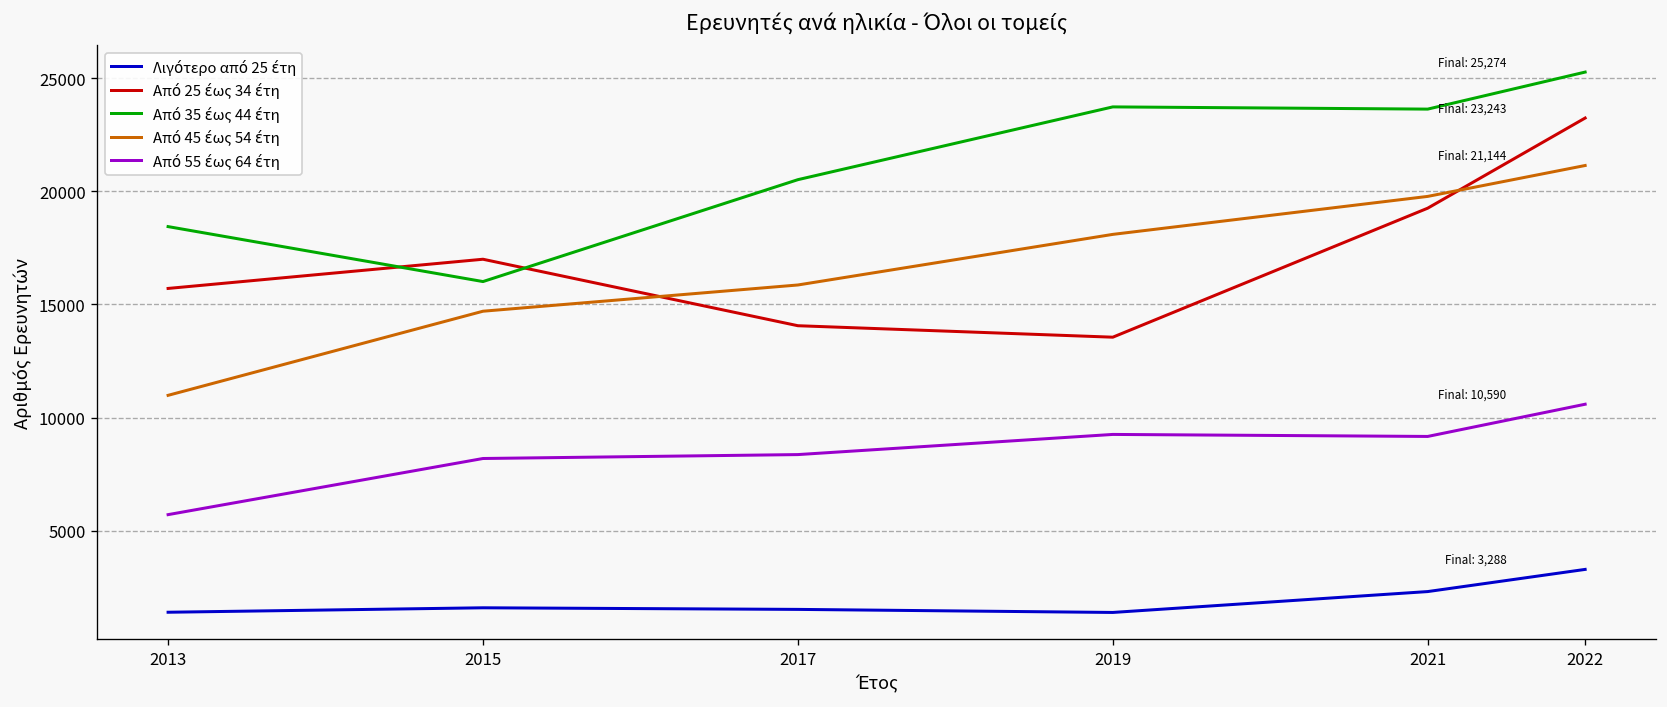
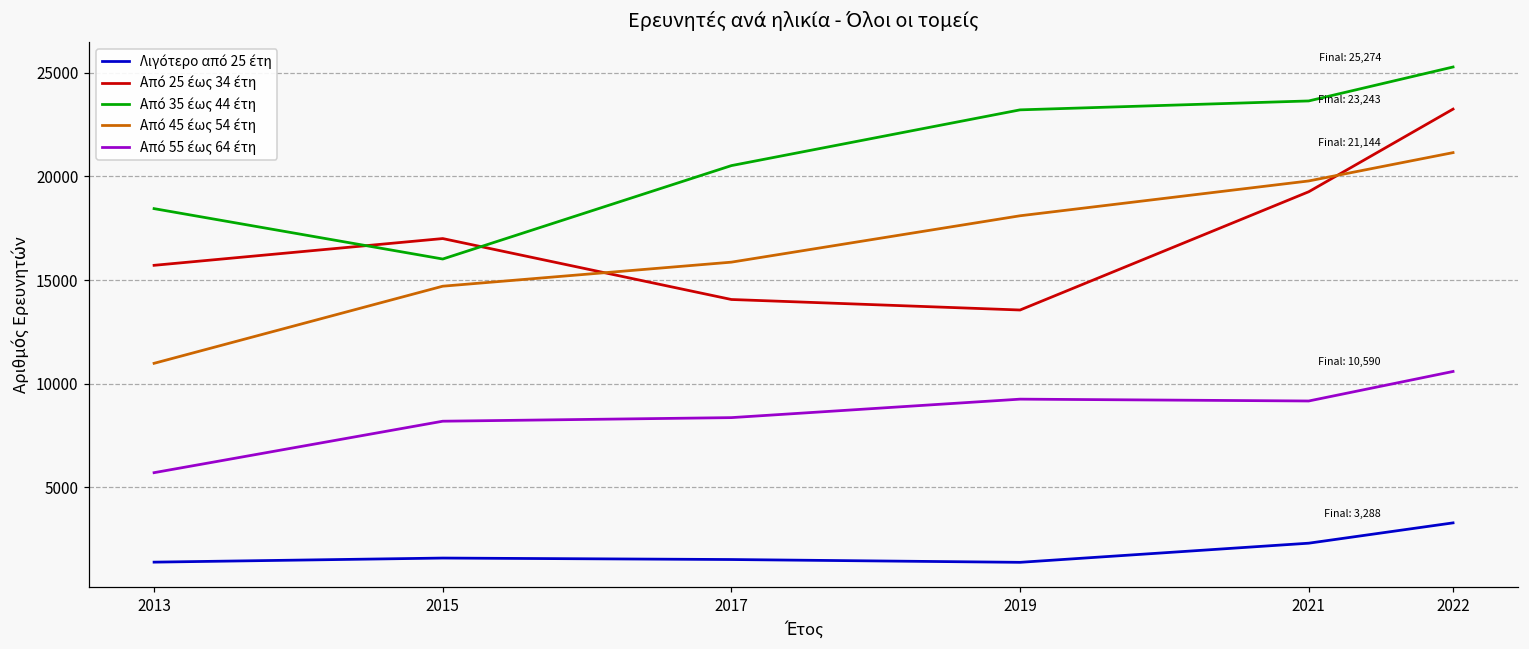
  {
    "Λιγότερο από 25 έτη": {
      "2013": 1400,
      "2015": 1600,
      "2017": 1500,
      "2019": 1400,
      "2021": 2300,
      "2022": 3300
    },
    "Από 25 έως 34 έτη": {
      "2013": 15700,
      "2015": 17000,
      "2017": 14100,
      "2019": 13600,
      "2021": 19300,
      "2022": 23200
    },
    "Από 35 έως 44 έτη": {
      "2013": 18400,
      "2015": 16000,
      "2017": 20500,
-     "2019": 23700,
+     "2019": 23200,
      "2022": 25300
    },
    "Από 45 έως 54 έτη": {
      "2013": 11000,
      "2015": 14700,
      "2017": 15900,
      "2019": 18100,
      "2021": 19800,
      "2022": 21100
    },
    "Από 55 έως 64 έτη": {
      "2013": 5700,
      "2015": 8200,
      "2017": 8400,
      "2019": 9300,
      "2021": 9200,
      "2022": 10600
    }
  }
